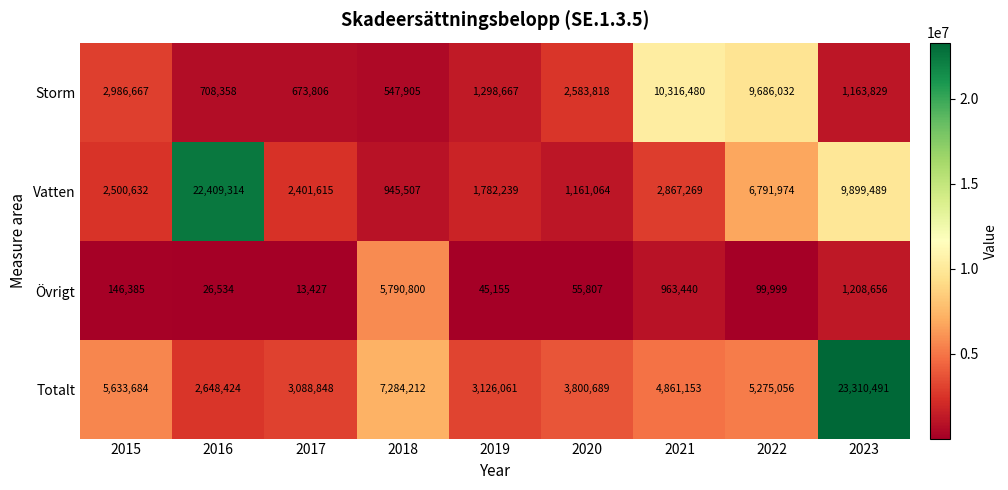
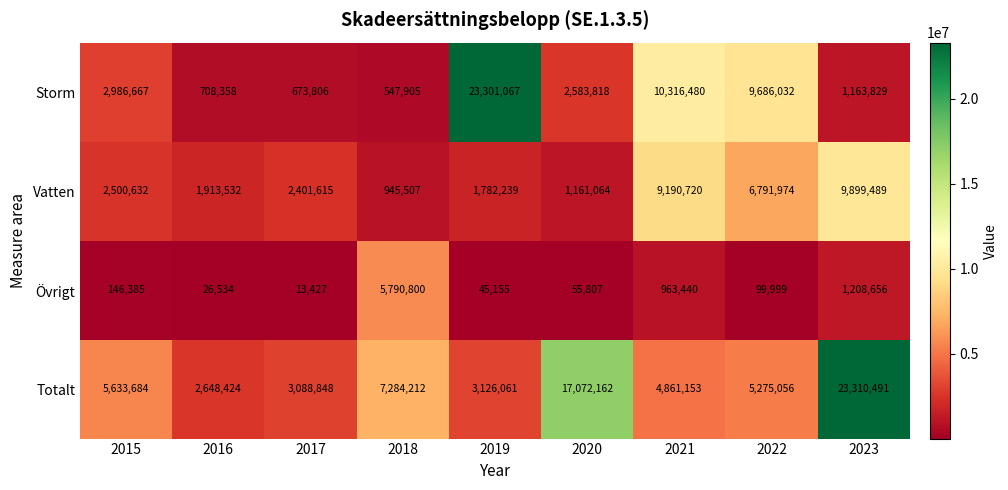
  {
    "Storm": {
      "2015": "2,986,667",
      "2016": "708,358",
      "2017": "673,806",
      "2018": "547,905",
-     "2019": "1,298,667",
+     "2019": "23,301,067",
      "2020": "2,583,818",
      "2021": "10,316,480",
      "2022": "9,686,032",
      "2023": "1,163,829"
    },
    "Vatten": {
      "2015": "2,500,632",
-     "2016": "22,409,314",
+     "2016": "1,913,532",
      "2017": "2,401,615",
      "2018": "945,507",
      "2019": "1,782,239",
      "2020": "1,161,064",
-     "2021": "2,867,269",
+     "2021": "9,190,720",
      "2022": "6,791,974",
      "2023": "9,899,489"
    },
    "Övrigt": {
      "2015": "146,385",
      "2016": "26,534",
      "2017": "13,427",
      "2018": "5,790,800",
      "2019": "45,155",
      "2020": "55,807",
      "2021": "963,440",
      "2022": "99,999",
      "2023": "1,208,656"
    },
    "Totalt": {
      "2015": "5,633,684",
      "2016": "2,648,424",
      "2017": "3,088,848",
      "2018": "7,284,212",
      "2019": "3,126,061",
-     "2020": "3,800,689",
+     "2020": "17,072,162",
      "2021": "4,861,153",
      "2022": "5,275,056",
      "2023": "23,310,491"
    }
  }
